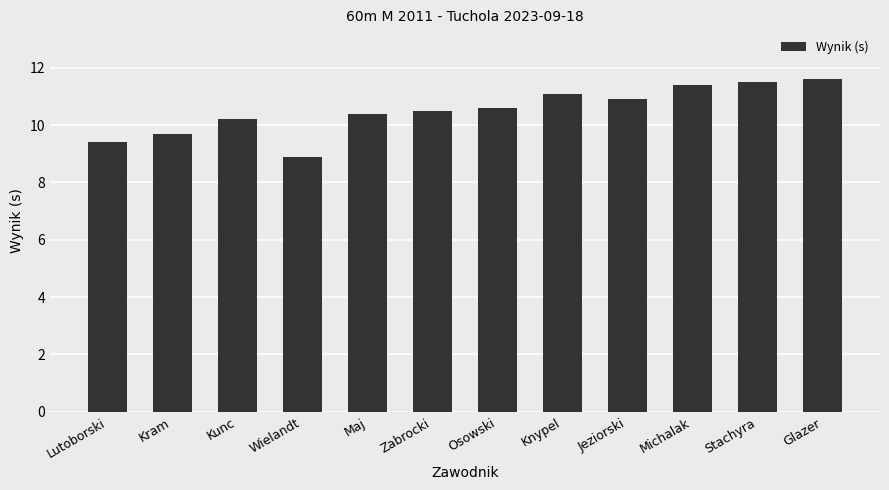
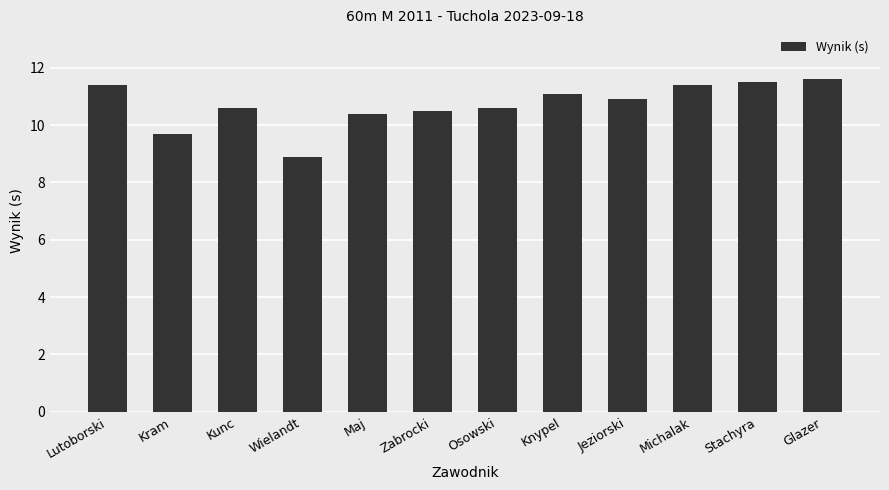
  {
-   "Lutoborski": 9.4,
+   "Lutoborski": 11.4,
    "Kram": 9.7,
-   "Kunc": 10.2,
+   "Kunc": 10.6,
    "Wielandt": 8.9,
    "Maj": 10.4,
    "Zabrocki": 10.5,
    "Osowski": 10.6,
    "Knypel": 11.1,
    "Jeziorski": 10.9,
    "Michalak": 11.4,
    "Stachyra": 11.5,
    "Glazer": 11.6
  }
